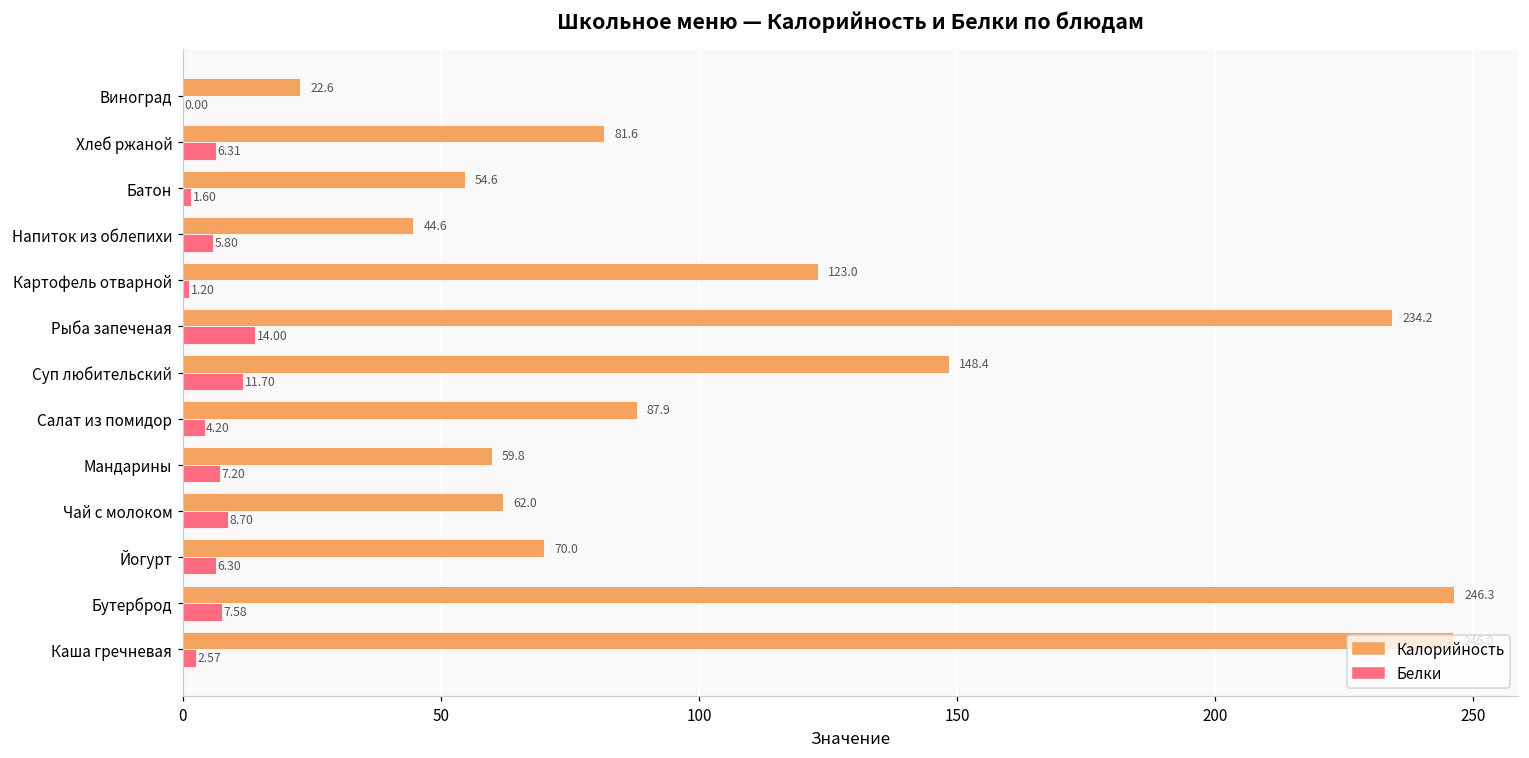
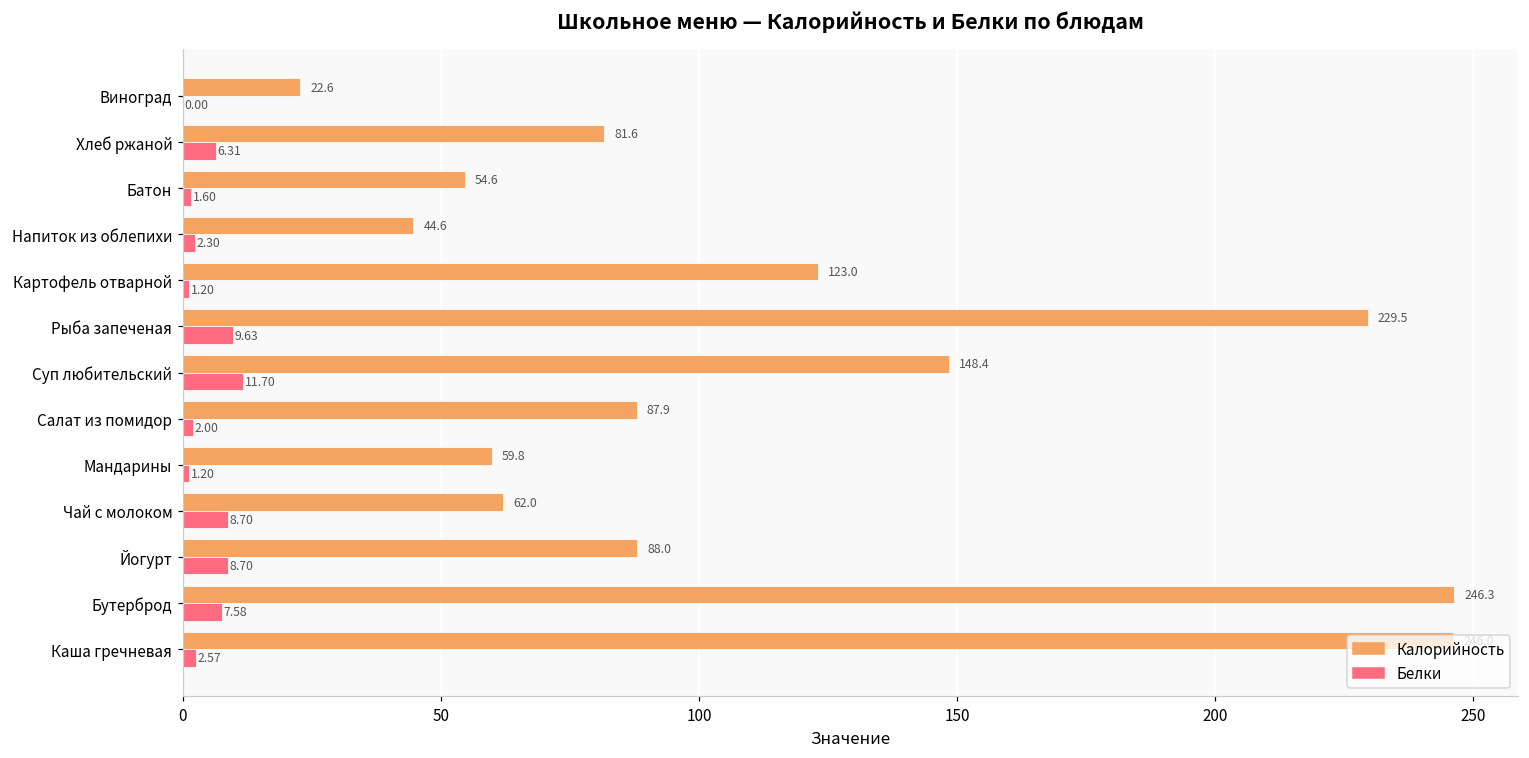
  {
    "Калорийность": {
      "Виноград": 22.6,
      "Хлеб ржаной": 81.6,
      "Батон": 54.6,
      "Напиток из облепихи": 44.6,
      "Картофель отварной": 123.0,
-     "Рыба запеченая": 234.2,
+     "Рыба запеченая": 229.5,
      "Суп любительский": 148.4,
      "Салат из помидор": 87.9,
      "Мандарины": 59.8,
      "Чай с молоком": 62.0,
-     "Йогурт": 70.0,
+     "Йогурт": 88.0,
      "Бутерброд": 246.3
    },
    "Белки": {
      "Виноград": 0.00,
      "Хлеб ржаной": 6.31,
      "Батон": 1.60,
-     "Напиток из облепихи": 5.80,
+     "Напиток из облепихи": 2.30,
      "Картофель отварной": 1.20,
-     "Рыба запеченая": 14.00,
+     "Рыба запеченая": 9.63,
      "Суп любительский": 11.70,
-     "Салат из помидор": 4.20,
-     "Мандарины": 7.20,
+     "Салат из помидор": 2.00,
+     "Мандарины": 1.20,
      "Чай с молоком": 8.70,
-     "Йогурт": 6.30,
+     "Йогурт": 8.70,
      "Бутерброд": 7.58,
      "Каша гречневая": 2.57
    }
  }
